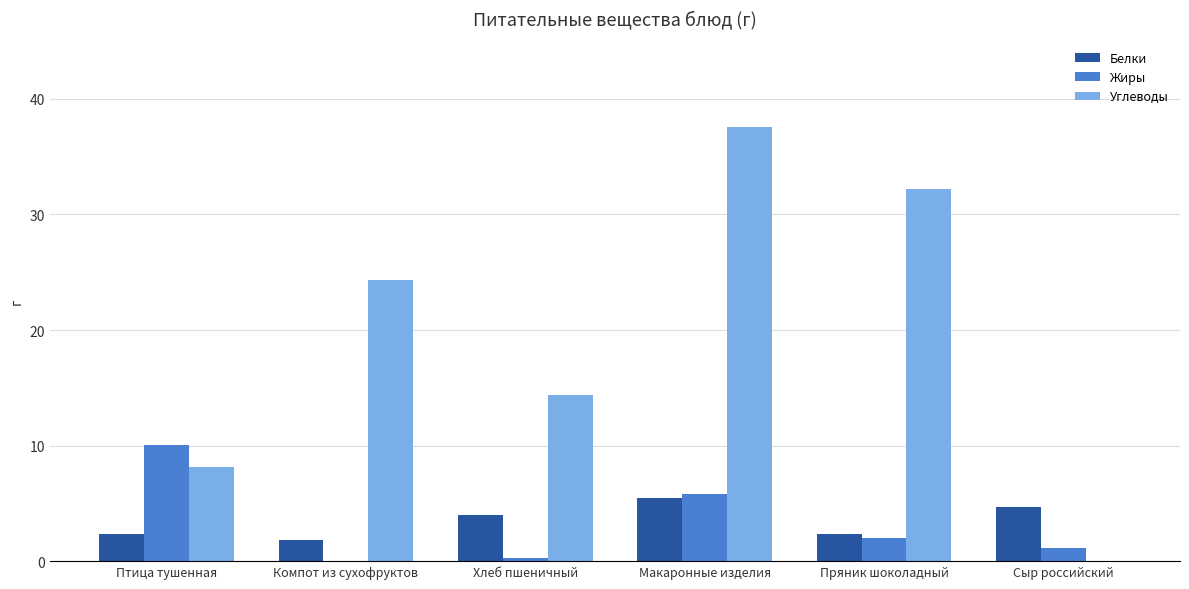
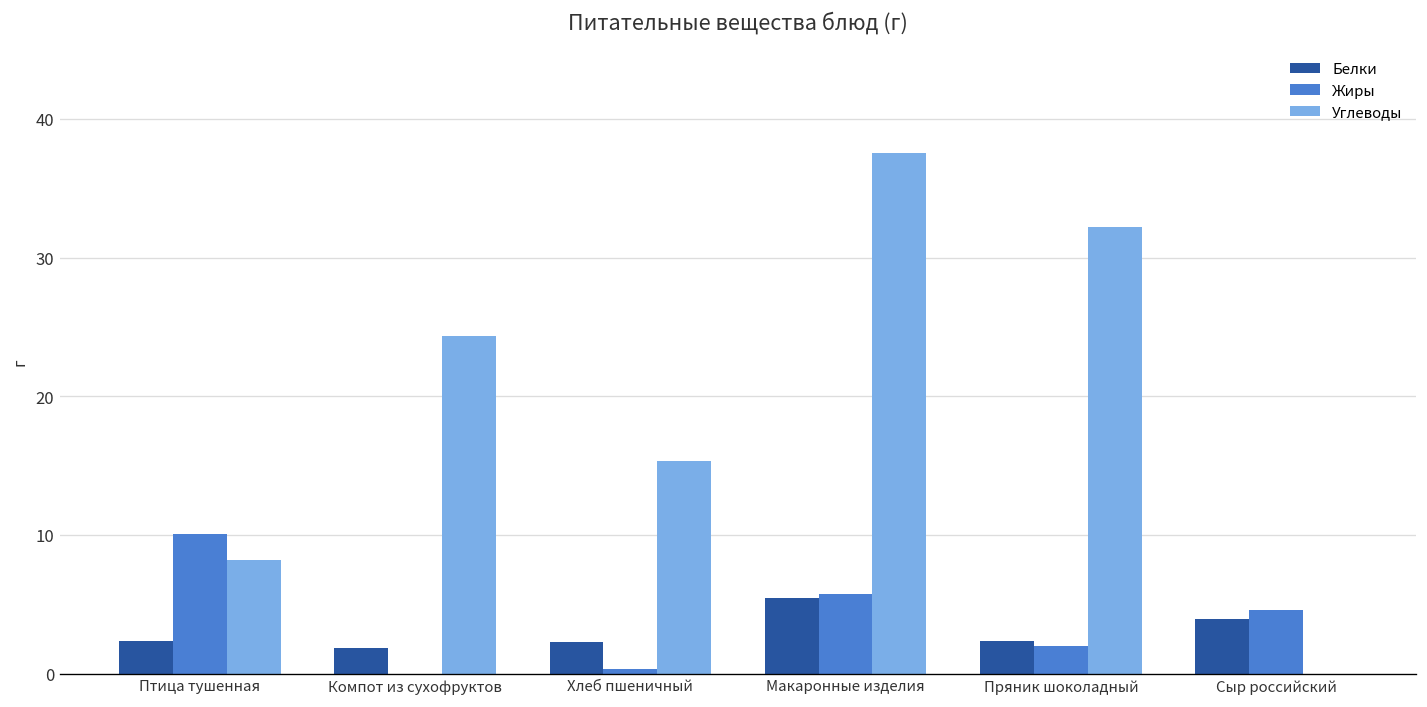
  {
    "Белки": {
      "Птица тушенная": 2.4,
      "Компот из сухофруктов": 1.9,
-     "Хлеб пшеничный": 4.0,
+     "Хлеб пшеничный": 2.3,
      "Макаронные изделия": 5.5,
      "Пряник шоколадный": 2.4,
-     "Сыр российский": 4.7
+     "Сыр российский": 3.9
    },
    "Жиры": {
      "Птица тушенная": 10.1,
      "Компот из сухофруктов": 0.0,
      "Хлеб пшеничный": 0.3,
      "Макаронные изделия": 5.8,
      "Пряник шоколадный": 2.0,
-     "Сыр российский": 1.1
+     "Сыр российский": 4.6
    },
    "Углеводы": {
      "Птица тушенная": 8.2,
      "Компот из сухофруктов": 24.3,
-     "Хлеб пшеничный": 14.4,
+     "Хлеб пшеничный": 15.3,
      "Макаронные изделия": 37.5,
      "Пряник шоколадный": 32.2,
      "Сыр российский": 0.0
    }
  }
